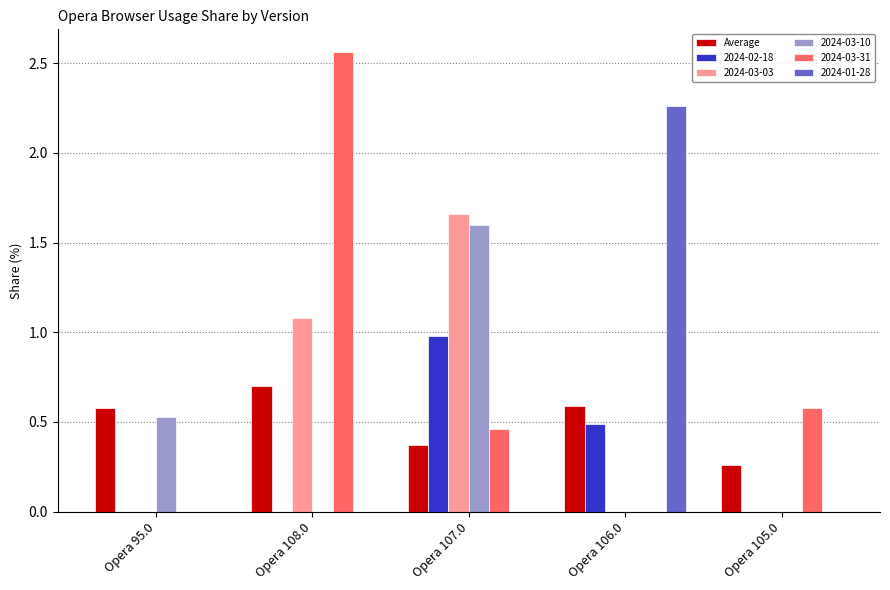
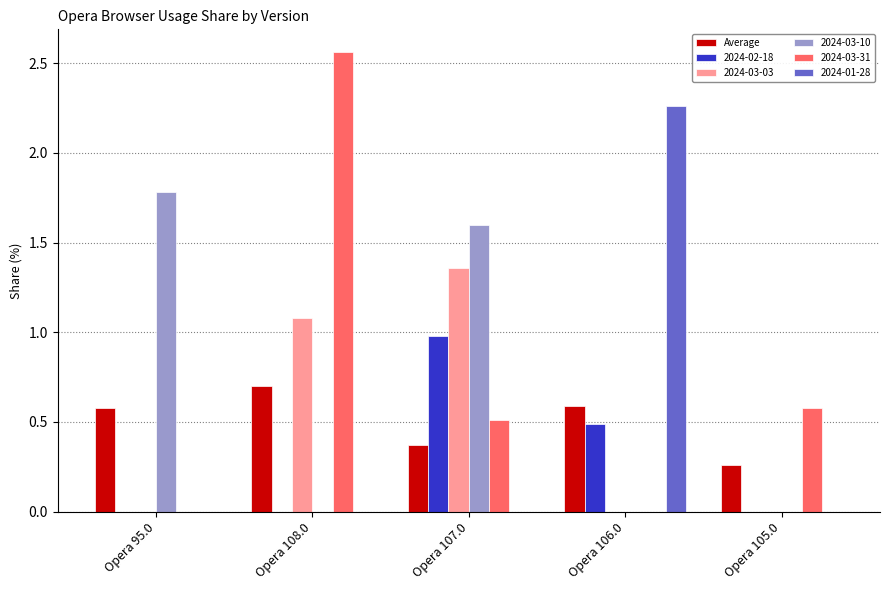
  {
    "Average": {
      "Opera 95.0": 0.58,
      "Opera 108.0": 0.70,
      "Opera 107.0": 0.37,
      "Opera 106.0": 0.59,
      "Opera 105.0": 0.26
    },
    "2024-02-18": {
      "Opera 95.0": 0.00,
      "Opera 108.0": 0.00,
      "Opera 107.0": 0.98,
      "Opera 106.0": 0.49,
      "Opera 105.0": 0.00
    },
    "2024-03-03": {
      "Opera 95.0": 0.00,
      "Opera 108.0": 1.08,
-     "Opera 107.0": 1.66,
+     "Opera 107.0": 1.36,
      "Opera 106.0": 0.00,
      "Opera 105.0": 0.00
    },
    "2024-03-10": {
-     "Opera 95.0": 0.53,
+     "Opera 95.0": 1.78,
      "Opera 108.0": 0.00,
      "Opera 107.0": 1.60,
      "Opera 106.0": 0.00,
      "Opera 105.0": 0.00
    },
    "2024-03-31": {
      "Opera 95.0": 0.00,
      "Opera 108.0": 2.56,
-     "Opera 107.0": 0.46,
+     "Opera 107.0": 0.51,
      "Opera 106.0": 0.00,
      "Opera 105.0": 0.58
    },
    "2024-01-28": {
      "Opera 95.0": 0.00,
      "Opera 108.0": 0.00,
      "Opera 107.0": 0.00,
      "Opera 106.0": 2.26,
      "Opera 105.0": 0.00
    }
  }
